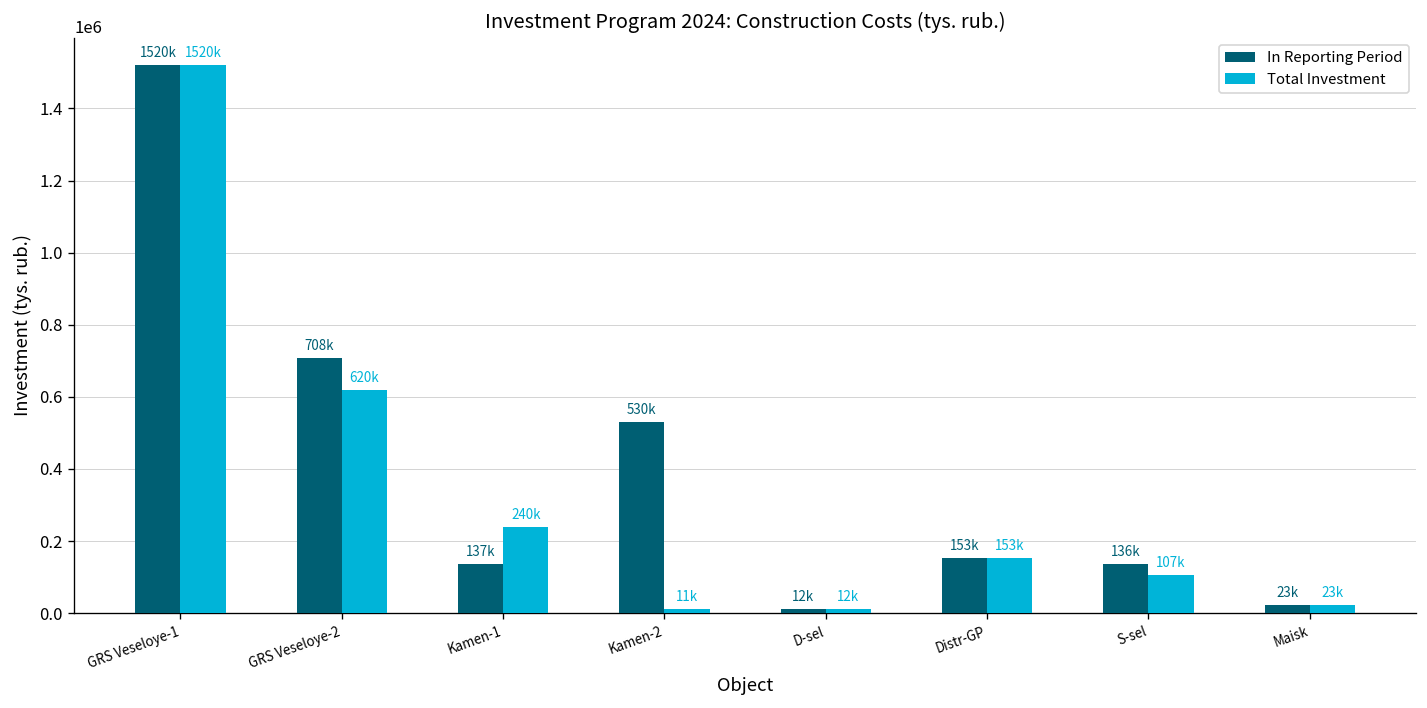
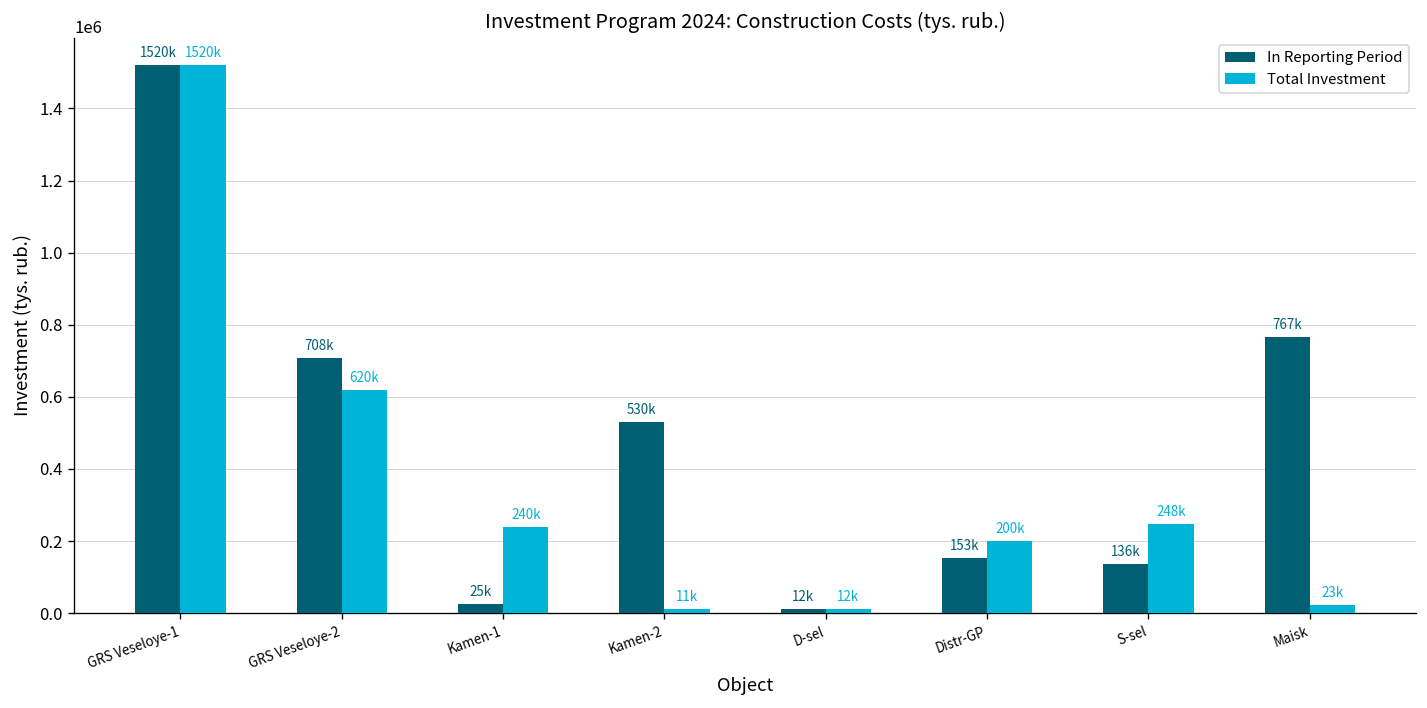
  {
    "In Reporting Period": {
      "GRS Veseloye-1": "1520k",
      "GRS Veseloye-2": "708k",
-     "Kamen-1": "137k",
+     "Kamen-1": "25k",
      "Kamen-2": "530k",
      "D-sel": "12k",
      "Distr-GP": "153k",
      "S-sel": "136k",
-     "Maisk": "23k"
+     "Maisk": "767k"
    },
    "Total Investment": {
      "GRS Veseloye-1": "1520k",
      "GRS Veseloye-2": "620k",
      "Kamen-1": "240k",
      "Kamen-2": "11k",
      "D-sel": "12k",
-     "Distr-GP": "153k",
-     "S-sel": "107k",
+     "Distr-GP": "200k",
+     "S-sel": "248k",
      "Maisk": "23k"
    }
  }
